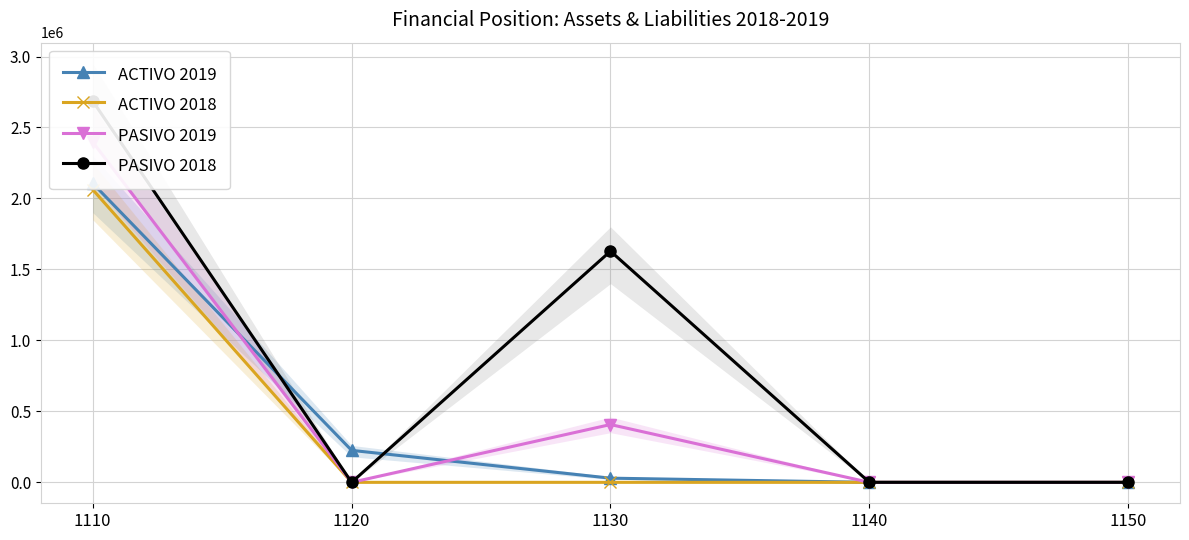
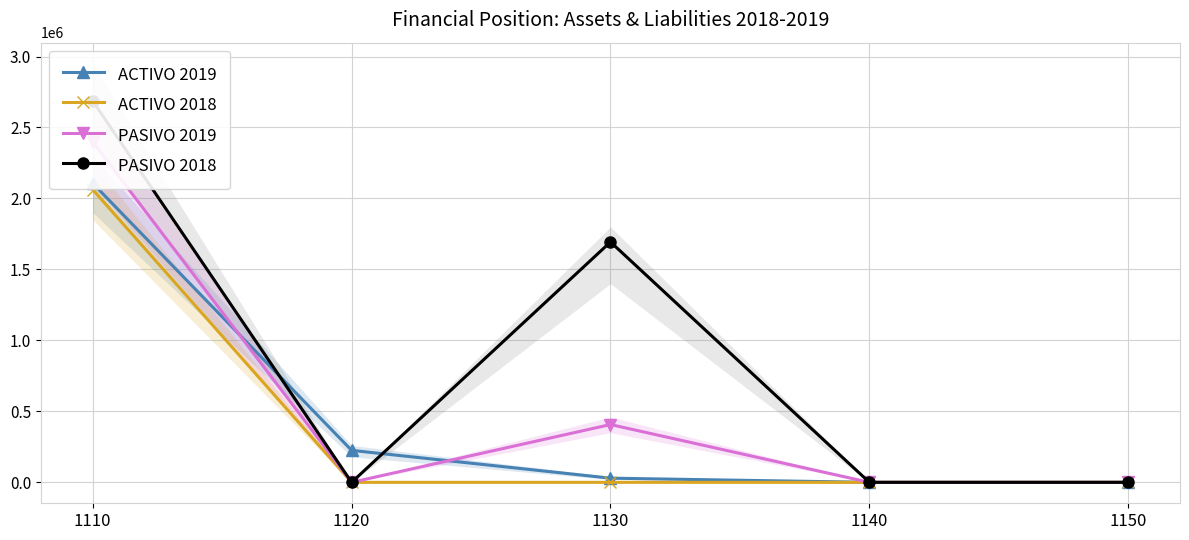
  {
    "PASIVO 2018": {
-     "1130": 1630000
+     "1130": 1690000
    }
  }
